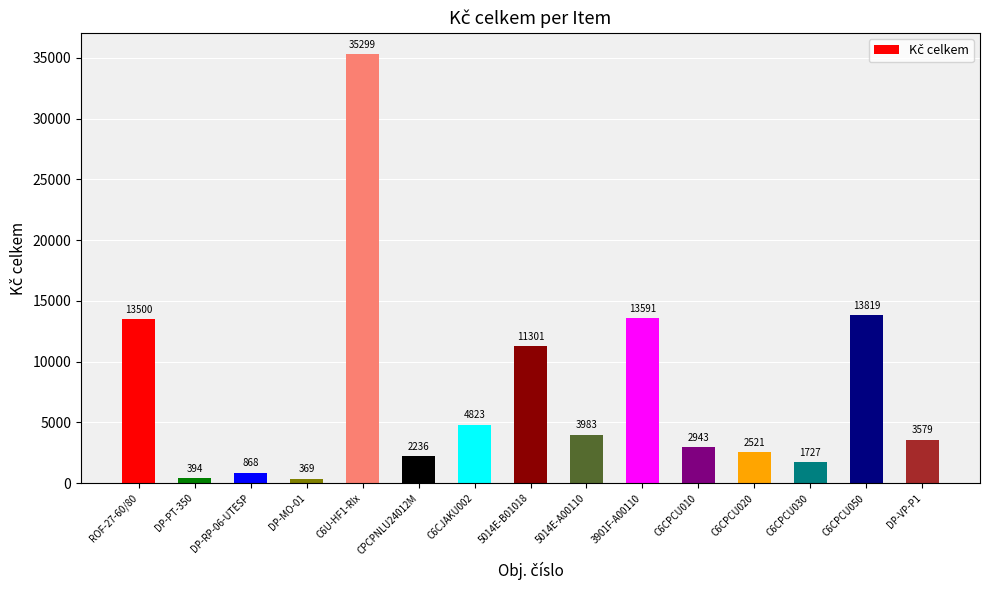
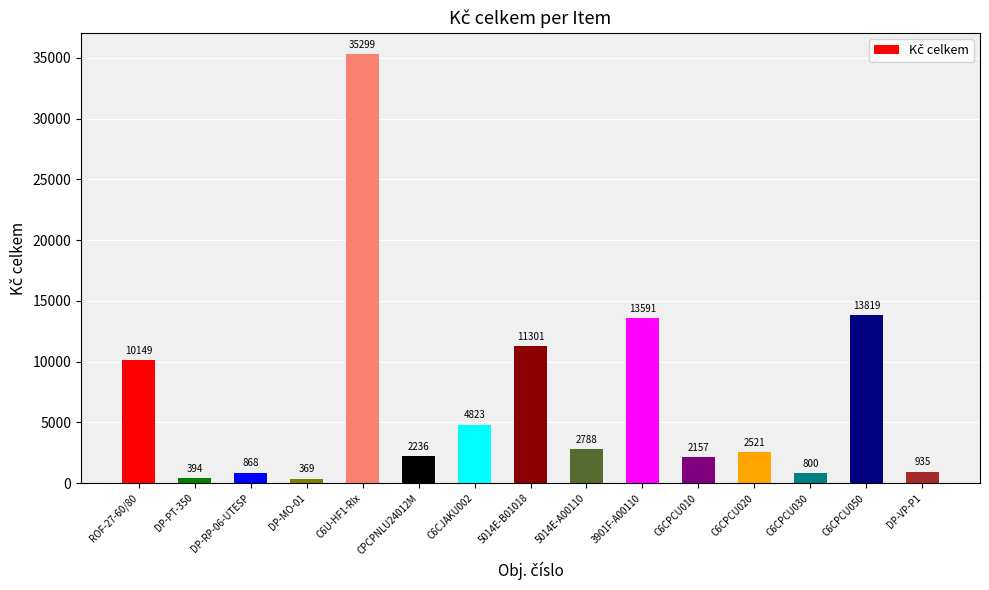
  {
-   "ROF-27-60/80": 13500,
+   "ROF-27-60/80": 10149,
    "DP-PT-350": 394,
    "DP-RP-06-UTESP": 868,
    "DP-MO-01": 369,
    "C6U-HF1-Rlx": 35299,
    "CPCPNLU24012M": 2236,
    "C6CJAKU002": 4823,
    "5014E-B01018": 11301,
-   "5014E-A00110": 3983,
+   "5014E-A00110": 2788,
    "3901F-A00110": 13591,
-   "C6CPCU010": 2943,
+   "C6CPCU010": 2157,
    "C6CPCU020": 2521,
-   "C6CPCU030": 1727,
+   "C6CPCU030": 800,
    "C6CPCU050": 13819,
-   "DP-VP-P1": 3579
+   "DP-VP-P1": 935
  }
